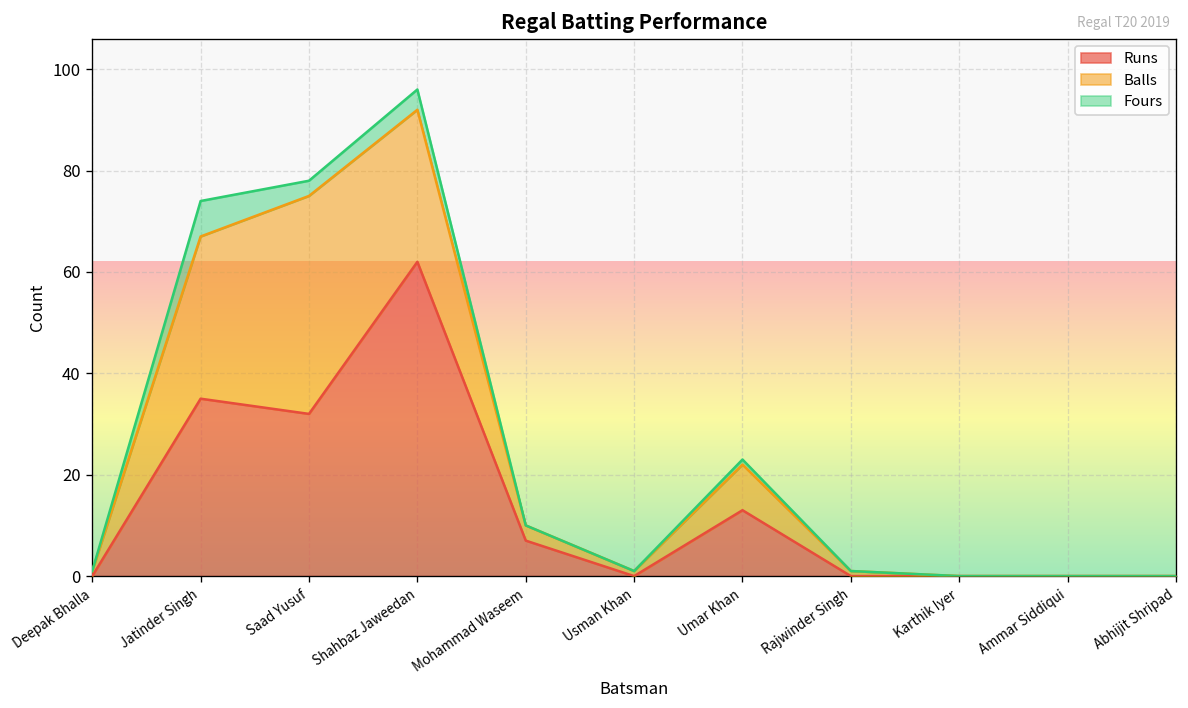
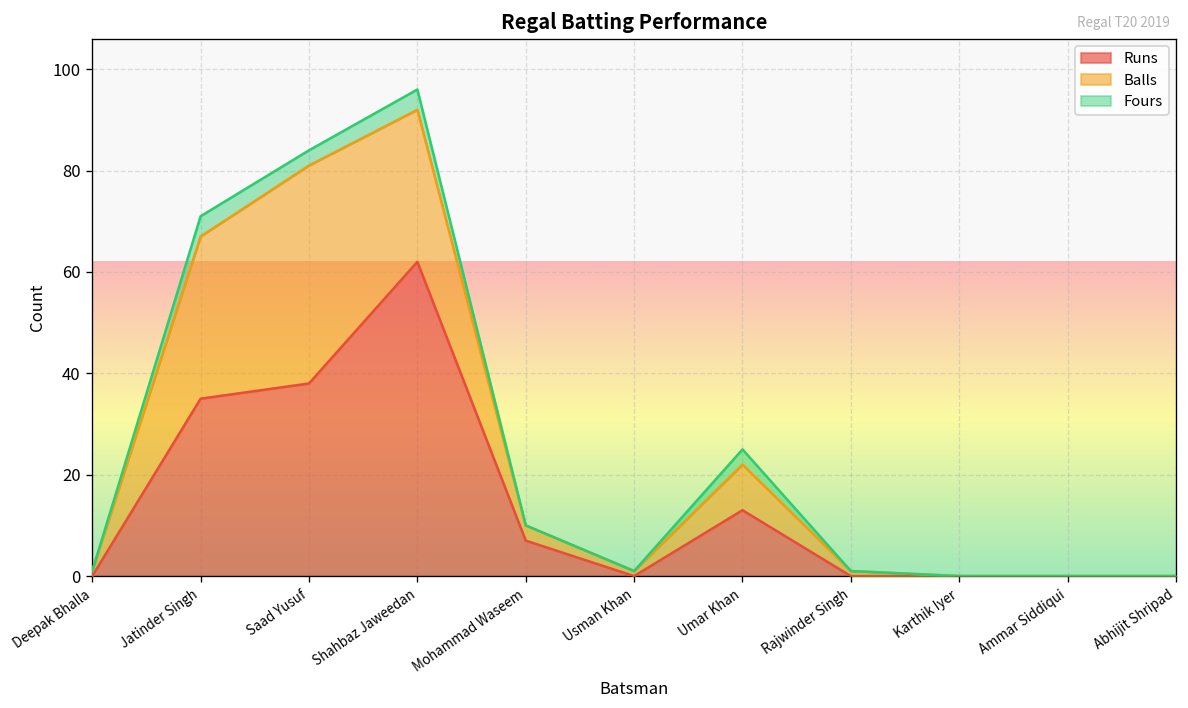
  {
    "Runs": {
      "Deepak Bhalla": 0,
      "Jatinder Singh": 35,
-     "Saad Yusuf": 32,
+     "Saad Yusuf": 38,
      "Shahbaz Jaweedan": 62,
      "Mohammad Waseem": 7,
      "Usman Khan": 0,
      "Umar Khan": 13,
      "Rajwinder Singh": 0
    },
    "Balls": {
      "Jatinder Singh": 32,
      "Saad Yusuf": 43,
      "Shahbaz Jaweedan": 30,
      "Umar Khan": 9
    },
    "Fours": {
-     "Jatinder Singh": 7,
+     "Jatinder Singh": 4,
      "Saad Yusuf": 3,
      "Shahbaz Jaweedan": 4,
-     "Umar Khan": 1
+     "Umar Khan": 3
    }
  }
